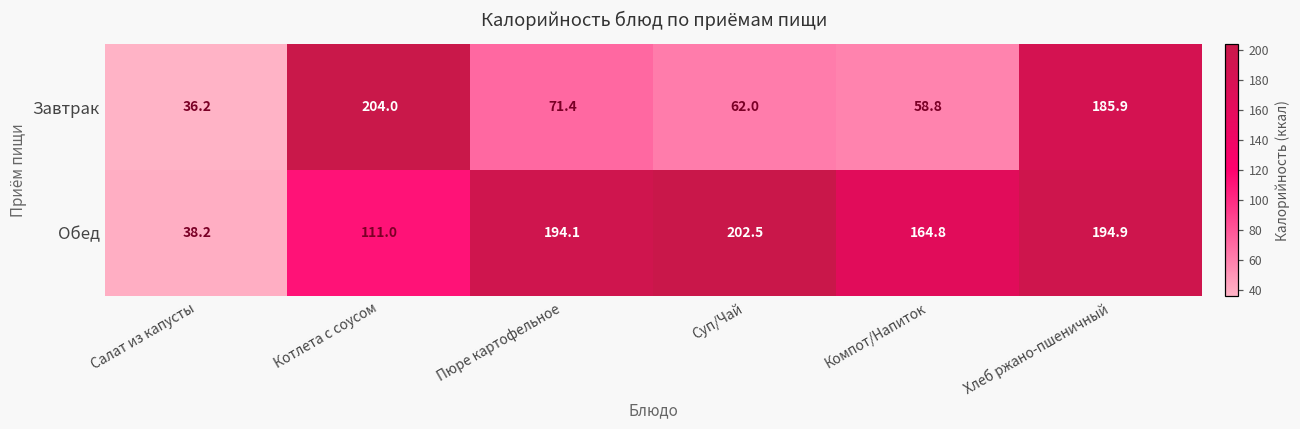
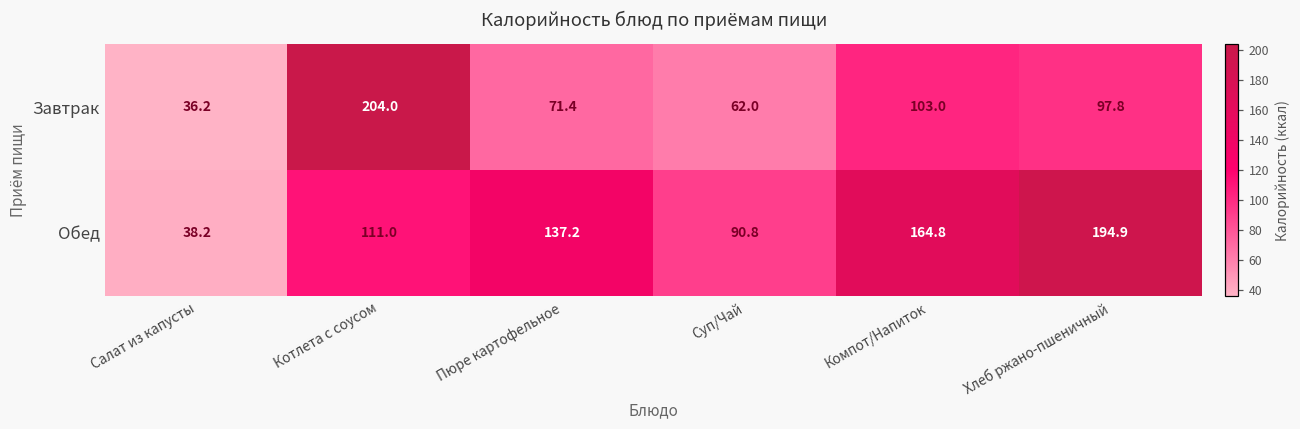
  {
    "Завтрак": {
      "Салат из капусты": 36.2,
      "Котлета с соусом": 204.0,
      "Пюре картофельное": 71.4,
      "Суп/Чай": 62.0,
-     "Компот/Напиток": 58.8,
-     "Хлеб ржано-пшеничный": 185.9
+     "Компот/Напиток": 103.0,
+     "Хлеб ржано-пшеничный": 97.8
    },
    "Обед": {
      "Салат из капусты": 38.2,
      "Котлета с соусом": 111.0,
-     "Пюре картофельное": 194.1,
-     "Суп/Чай": 202.5,
+     "Пюре картофельное": 137.2,
+     "Суп/Чай": 90.8,
      "Компот/Напиток": 164.8,
      "Хлеб ржано-пшеничный": 194.9
    }
  }
